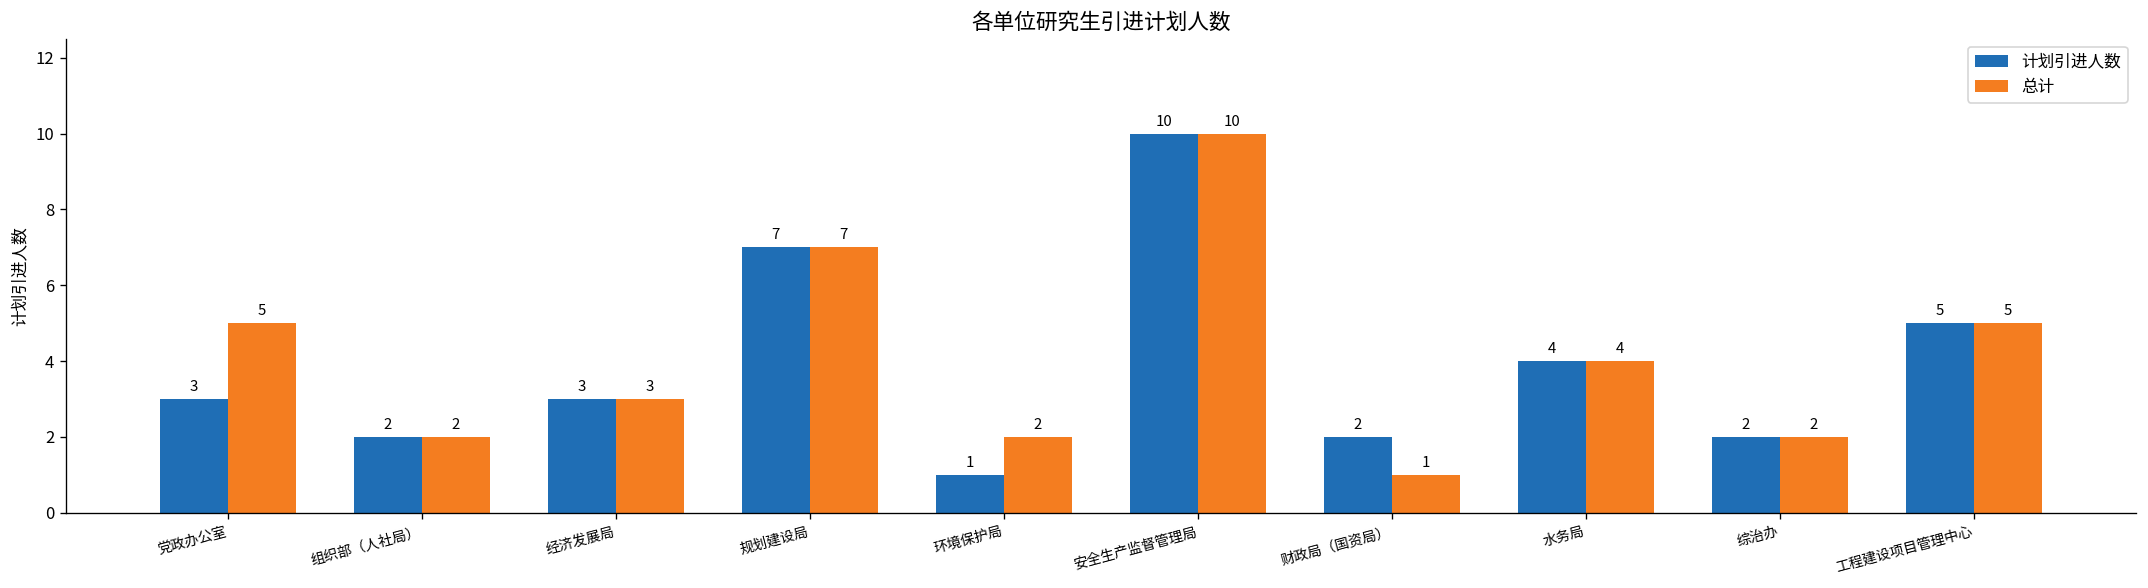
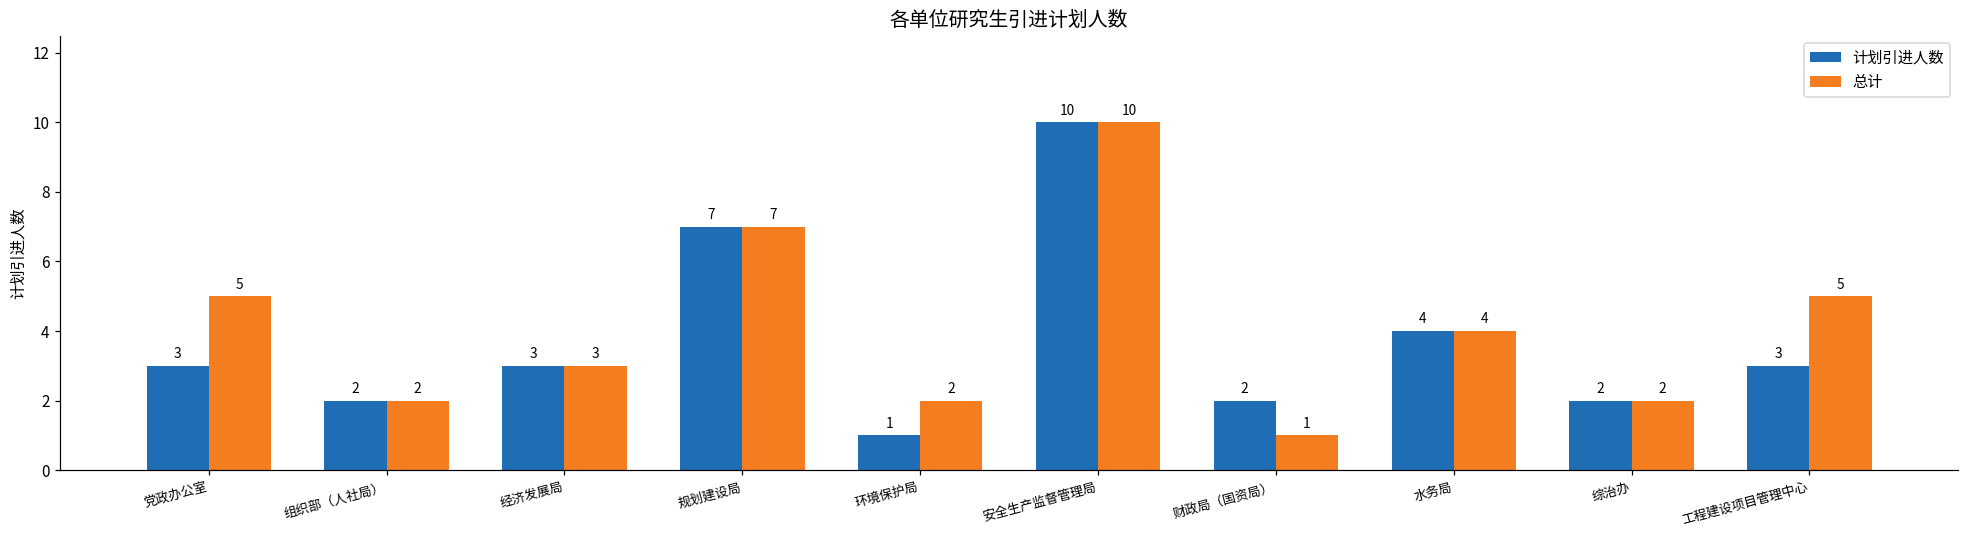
  {
    "计划引进人数": {
      "党政办公室": 3,
      "组织部（人社局）": 2,
      "经济发展局": 3,
      "规划建设局": 7,
      "环境保护局": 1,
      "安全生产监督管理局": 10,
      "财政局（国资局）": 2,
      "水务局": 4,
      "综治办": 2,
-     "工程建设项目管理中心": 5
+     "工程建设项目管理中心": 3
    },
    "总计": {
      "党政办公室": 5,
      "组织部（人社局）": 2,
      "经济发展局": 3,
      "规划建设局": 7,
      "环境保护局": 2,
      "安全生产监督管理局": 10,
      "财政局（国资局）": 1,
      "水务局": 4,
      "综治办": 2,
      "工程建设项目管理中心": 5
    }
  }
